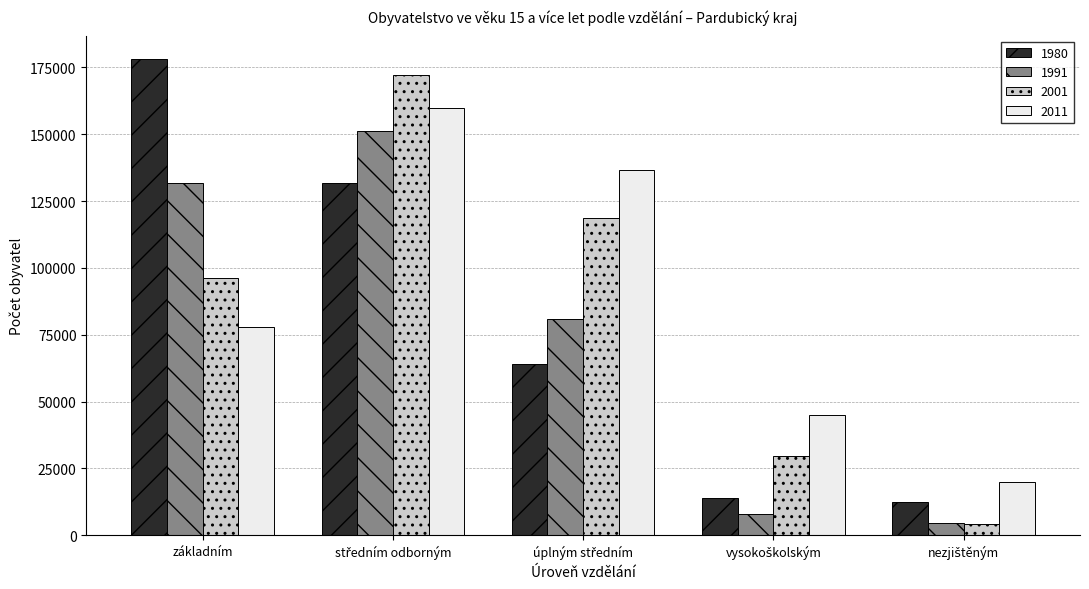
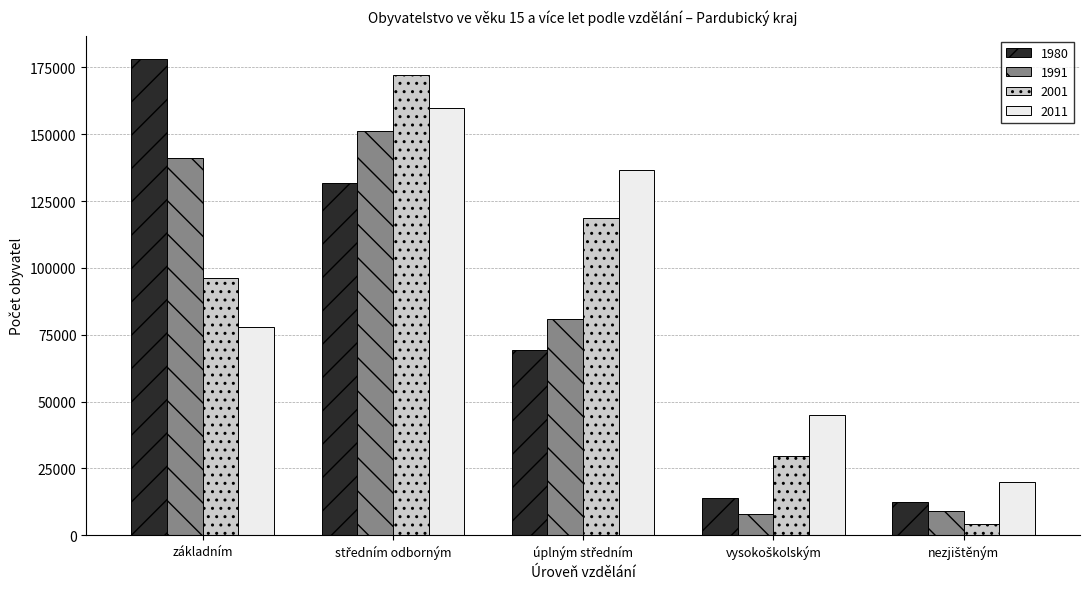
  {
    "1980": {
      "základním": 178000,
      "středním odborným": 132000,
-     "úplným středním": 64000,
+     "úplným středním": 69000,
      "vysokoškolským": 14000,
      "nezjištěným": 12000
    },
    "1991": {
-     "základním": 132000,
+     "základním": 141000,
      "středním odborným": 151000,
      "úplným středním": 81000,
      "vysokoškolským": 8000,
-     "nezjištěným": 4000
+     "nezjištěným": 9000
    }
  }
